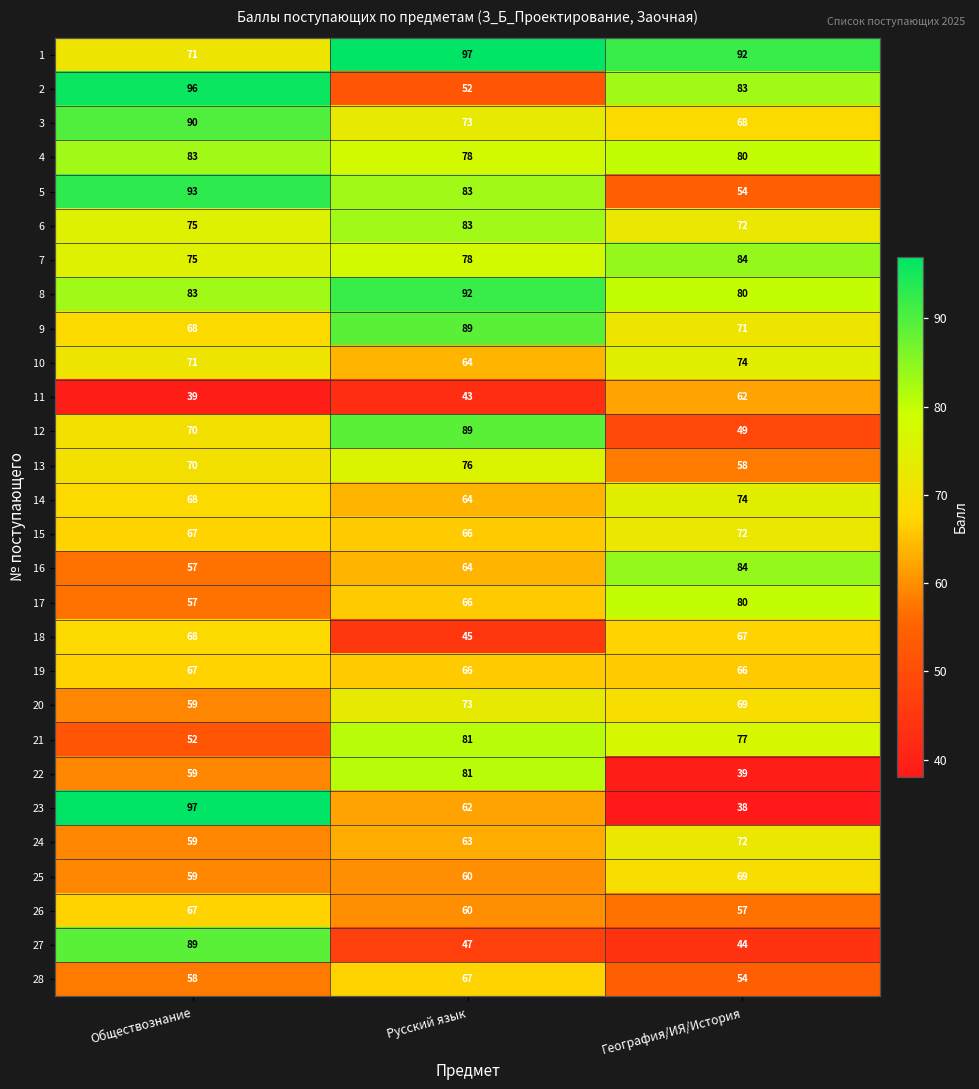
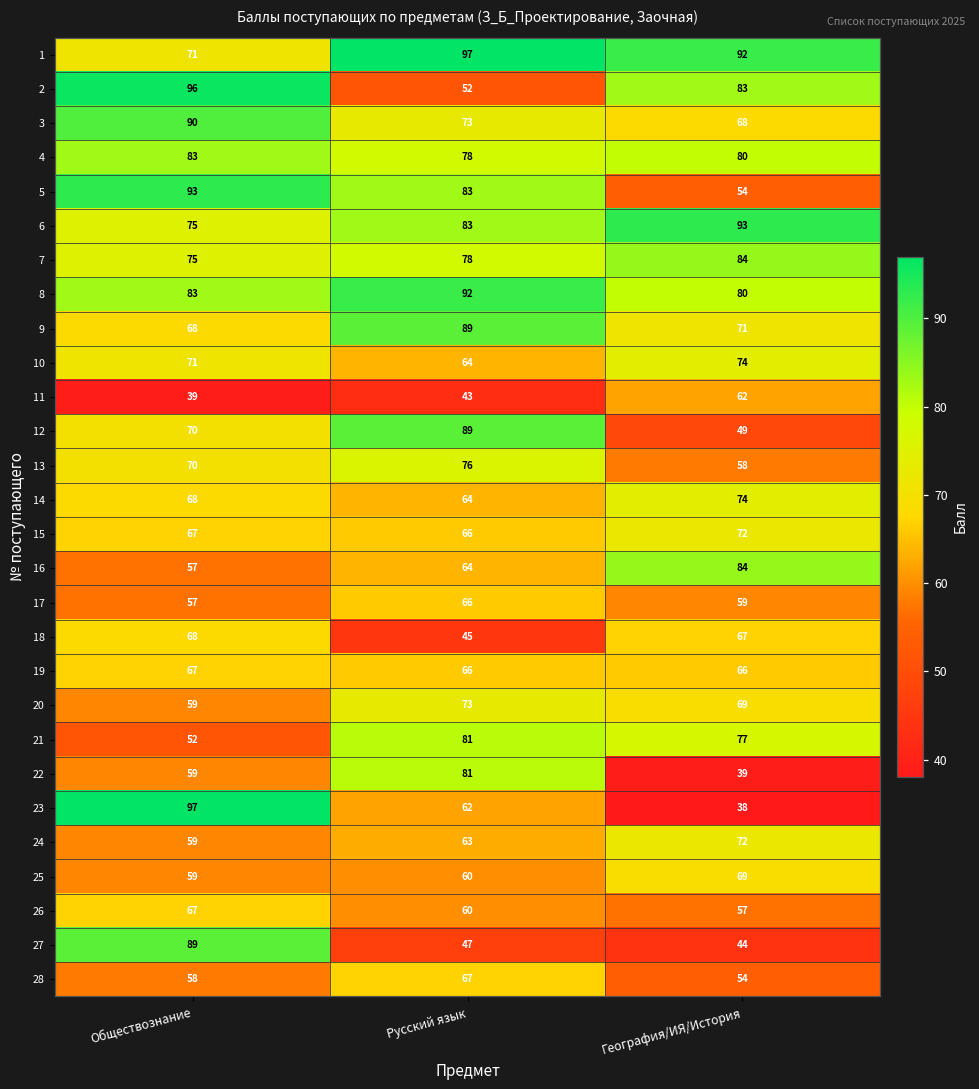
  {
    "1": {
      "Обществознание": 71,
      "Русский язык": 97,
      "География/ИЯ/История": 92
    },
    "2": {
      "Обществознание": 96,
      "Русский язык": 52,
      "География/ИЯ/История": 83
    },
    "3": {
      "Обществознание": 90,
      "Русский язык": 73,
      "География/ИЯ/История": 68
    },
    "4": {
      "Обществознание": 83,
      "Русский язык": 78,
      "География/ИЯ/История": 80
    },
    "5": {
      "Обществознание": 93,
      "Русский язык": 83,
      "География/ИЯ/История": 54
    },
    "6": {
      "Обществознание": 75,
      "Русский язык": 83,
-     "География/ИЯ/История": 72
+     "География/ИЯ/История": 93
    },
    "7": {
      "Обществознание": 75,
      "Русский язык": 78,
      "География/ИЯ/История": 84
    },
    "8": {
      "Обществознание": 83,
      "Русский язык": 92,
      "География/ИЯ/История": 80
    },
    "9": {
      "Обществознание": 68,
      "Русский язык": 89,
      "География/ИЯ/История": 71
    },
    "10": {
      "Обществознание": 71,
      "Русский язык": 64,
      "География/ИЯ/История": 74
    },
    "11": {
      "Обществознание": 39,
      "Русский язык": 43,
      "География/ИЯ/История": 62
    },
    "12": {
      "Обществознание": 70,
      "Русский язык": 89,
      "География/ИЯ/История": 49
    },
    "13": {
      "Обществознание": 70,
      "Русский язык": 76,
      "География/ИЯ/История": 58
    },
    "14": {
      "Обществознание": 68,
      "Русский язык": 64,
      "География/ИЯ/История": 74
    },
    "15": {
      "Обществознание": 67,
      "Русский язык": 66,
      "География/ИЯ/История": 72
    },
    "16": {
      "Обществознание": 57,
      "Русский язык": 64,
      "География/ИЯ/История": 84
    },
    "17": {
      "Обществознание": 57,
      "Русский язык": 66,
-     "География/ИЯ/История": 80
+     "География/ИЯ/История": 59
    },
    "18": {
      "Обществознание": 68,
      "Русский язык": 45,
      "География/ИЯ/История": 67
    },
    "19": {
      "Обществознание": 67,
      "Русский язык": 66,
      "География/ИЯ/История": 66
    },
    "20": {
      "Обществознание": 59,
      "Русский язык": 73,
      "География/ИЯ/История": 69
    },
    "21": {
      "Обществознание": 52,
      "Русский язык": 81,
      "География/ИЯ/История": 77
    },
    "22": {
      "Обществознание": 59,
      "Русский язык": 81,
      "География/ИЯ/История": 39
    },
    "23": {
      "Обществознание": 97,
      "Русский язык": 62,
      "География/ИЯ/История": 38
    },
    "24": {
      "Обществознание": 59,
      "Русский язык": 63,
      "География/ИЯ/История": 72
    },
    "25": {
      "Обществознание": 59,
      "Русский язык": 60,
      "География/ИЯ/История": 69
    },
    "26": {
      "Обществознание": 67,
      "Русский язык": 60,
      "География/ИЯ/История": 57
    },
    "27": {
      "Обществознание": 89,
      "Русский язык": 47,
      "География/ИЯ/История": 44
    },
    "28": {
      "Обществознание": 58,
      "Русский язык": 67,
      "География/ИЯ/История": 54
    }
  }
